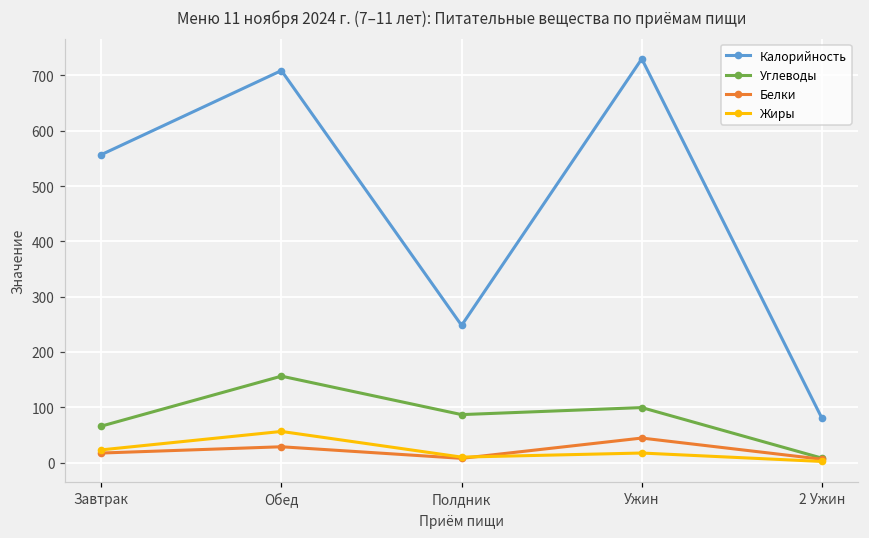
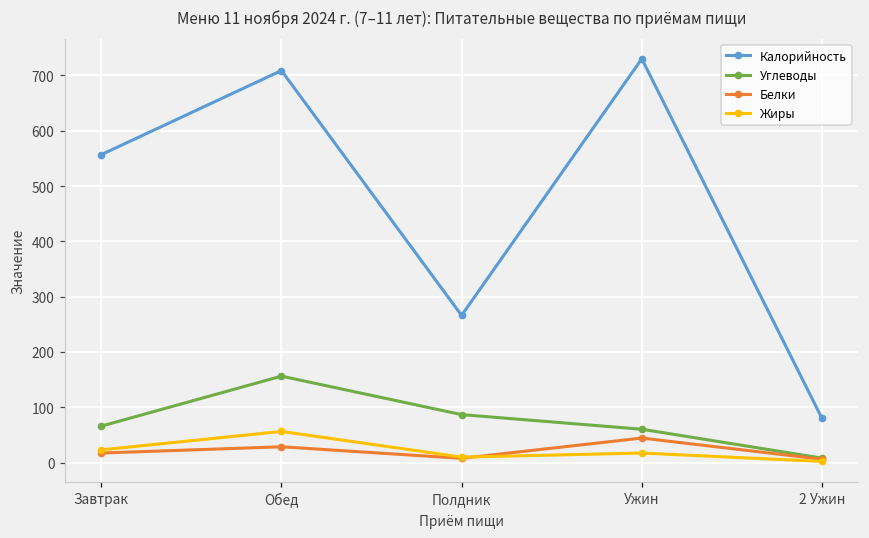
  {
    "Калорийность": {
      "Завтрак": 560,
      "Обед": 710,
-     "Полдник": 250,
+     "Полдник": 270,
      "Ужин": 730,
      "2 Ужин": 80
    },
    "Углеводы": {
      "Завтрак": 70,
      "Обед": 160,
      "Полдник": 90,
-     "Ужин": 100
+     "Ужин": 60
    },
    "Белки": {
      "Завтрак": 20,
      "Обед": 30,
      "Ужин": 40
    },
    "Жиры": {
      "Завтрак": 20,
      "Обед": 60,
      "Ужин": 20
    }
  }
